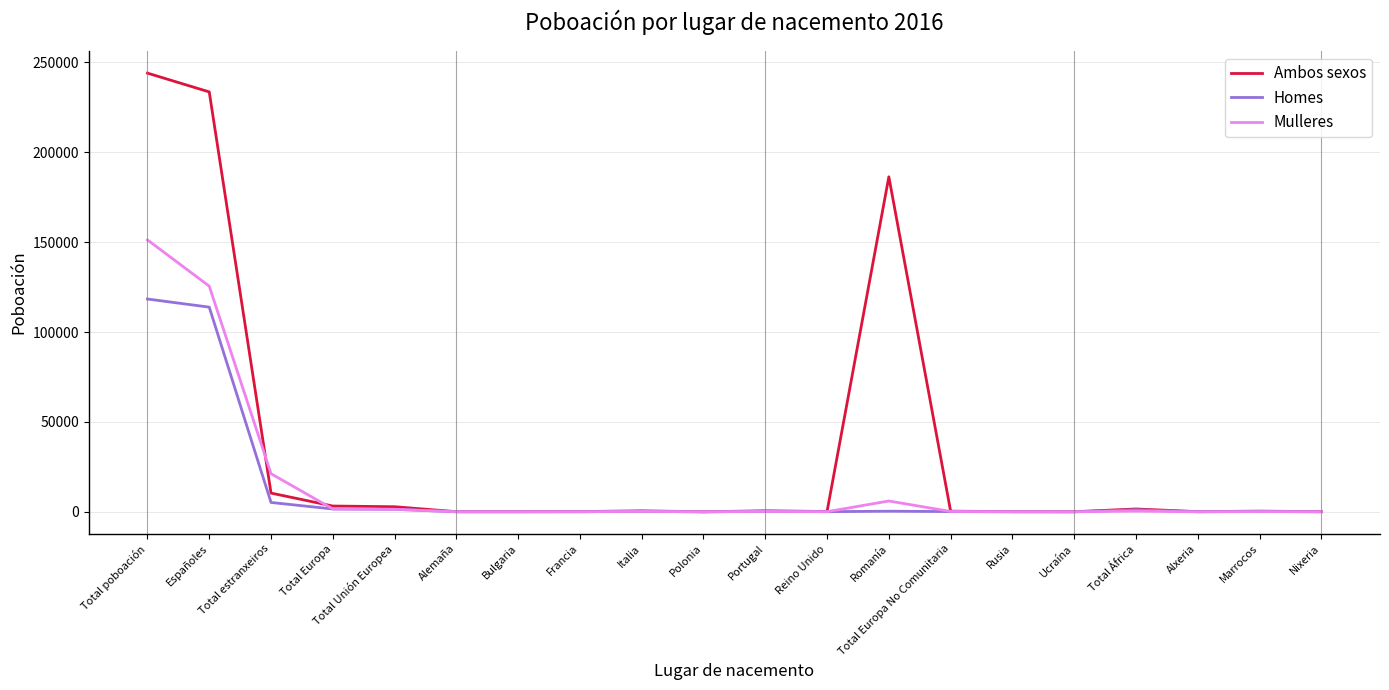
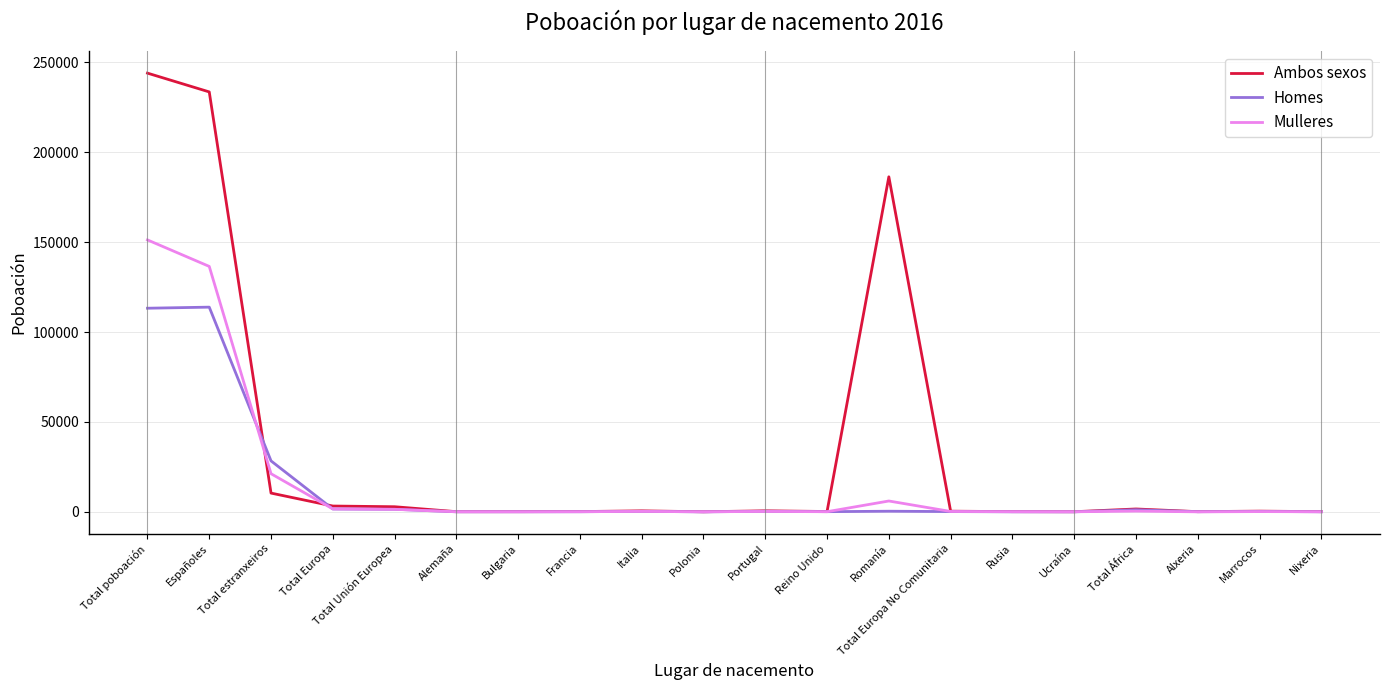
  {
    "Ambos sexos": {
      "Total poboación": 244000,
      "Españoles": 234000,
      "Total estranxeiros": 10000,
      "Total Europa": 3000,
      "Total Unión Europea": 3000,
      "Romanía": 186000
    },
    "Homes": {
-     "Total poboación": 118000,
+     "Total poboación": 113000,
      "Españoles": 114000,
-     "Total estranxeiros": 5000,
+     "Total estranxeiros": 28000,
      "Romanía": 0
    },
    "Mulleres": {
      "Total poboación": 151000,
-     "Españoles": 126000,
+     "Españoles": 136000,
      "Total estranxeiros": 21000,
      "Romanía": 6000
    }
  }
